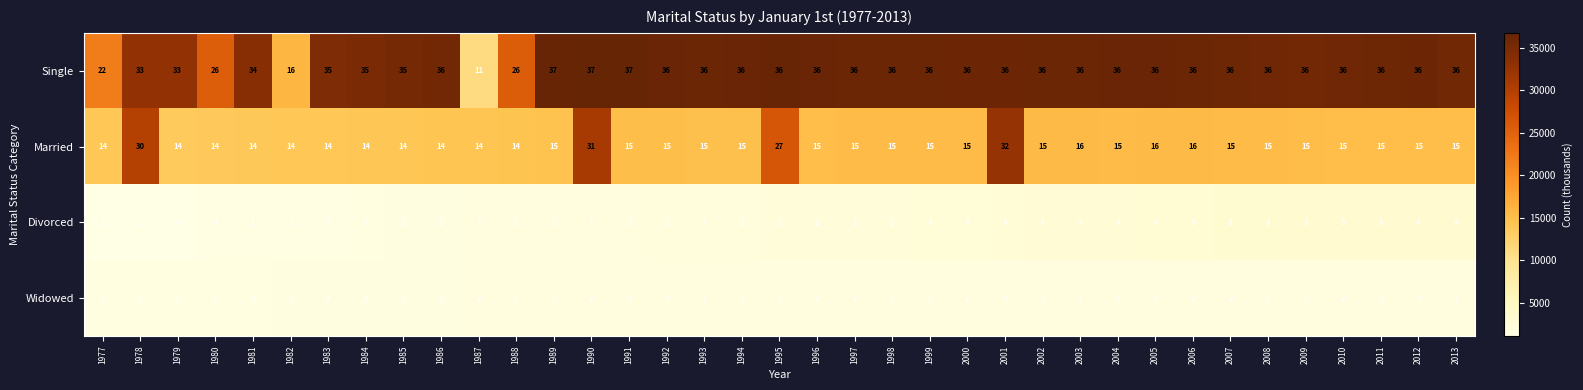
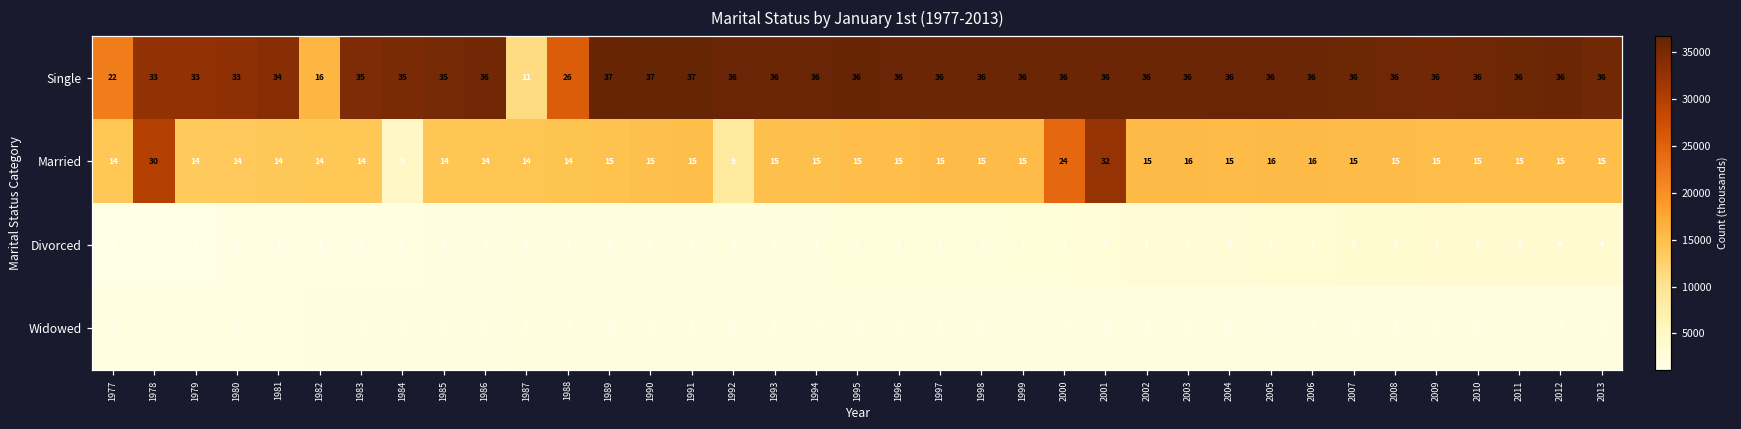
  {
    "Single": {
      "1977": 22,
      "1978": 33,
      "1979": 33,
-     "1980": 26,
+     "1980": 33,
      "1981": 34,
      "1982": 16,
      "1983": 35,
      "1984": 35,
      "1985": 35,
      "1986": 36,
      "1987": 11,
      "1988": 26,
      "1989": 37,
      "1990": 37,
      "1991": 37,
      "1992": 36,
      "1993": 36,
      "1994": 36,
      "1995": 36,
      "1996": 36,
      "1997": 36,
      "1998": 36,
      "1999": 36,
      "2000": 36,
      "2001": 36,
      "2002": 36,
      "2003": 36,
      "2004": 36,
      "2005": 36,
      "2006": 36,
      "2007": 36,
      "2008": 36,
      "2009": 36,
      "2010": 36,
      "2011": 36,
      "2012": 36,
      "2013": 36
    },
    "Married": {
      "1977": 14,
      "1978": 30,
      "1979": 14,
      "1980": 14,
      "1981": 14,
      "1982": 14,
      "1983": 14,
-     "1984": 14,
+     "1984": 5,
      "1985": 14,
      "1986": 14,
      "1987": 14,
      "1988": 14,
      "1989": 15,
-     "1990": 31,
+     "1990": 15,
      "1991": 15,
-     "1992": 15,
+     "1992": 9,
      "1993": 15,
      "1994": 15,
-     "1995": 27,
+     "1995": 15,
      "1996": 15,
      "1997": 15,
      "1998": 15,
      "1999": 15,
-     "2000": 15,
+     "2000": 24,
      "2001": 32,
      "2002": 15,
      "2003": 16,
      "2004": 15,
      "2005": 16,
      "2006": 16,
      "2007": 15,
      "2008": 15,
      "2009": 15,
      "2010": 15,
      "2011": 15,
      "2012": 15,
      "2013": 15
    },
    "Divorced": {
      "2012": 4,
      "2013": 4
    }
  }
